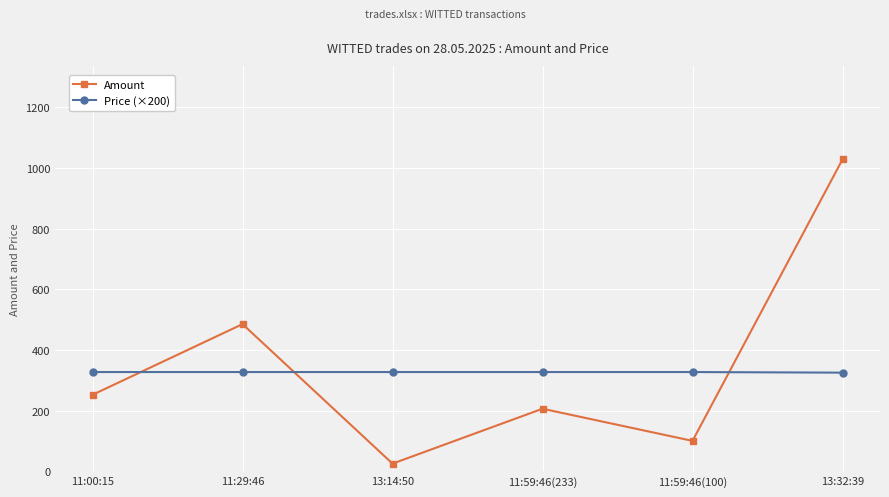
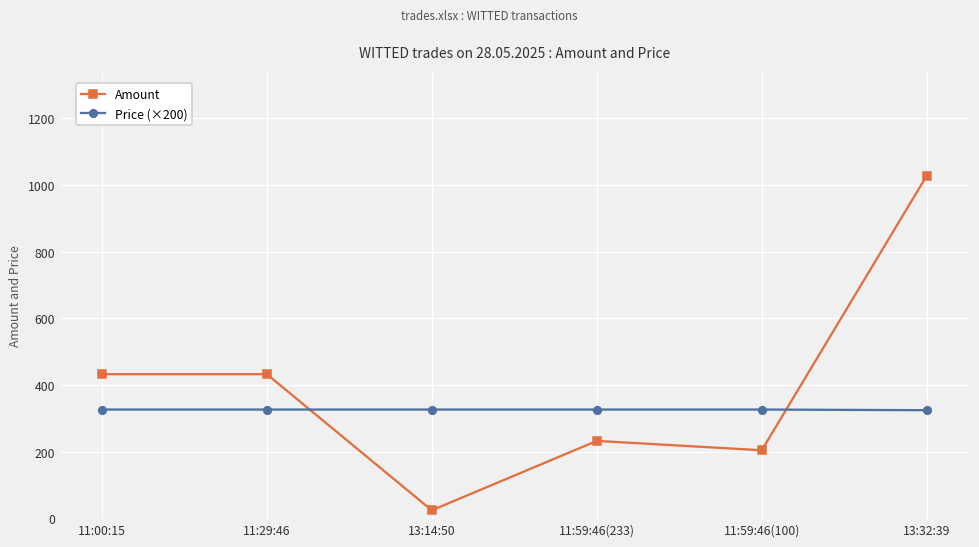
  {
    "Amount": {
-     "11:00:15": 250,
-     "11:29:46": 490,
+     "11:00:15": 430,
+     "11:29:46": 430,
      "13:14:50": 30,
-     "11:59:46(233)": 210,
-     "11:59:46(100)": 100,
+     "11:59:46(233)": 230,
+     "11:59:46(100)": 210,
      "13:32:39": 1030
    },
    "Price (×200)": {
      "11:00:15": 330,
      "11:29:46": 330,
      "13:14:50": 330,
      "11:59:46(233)": 330,
      "11:59:46(100)": 330,
      "13:32:39": 330
    }
  }
